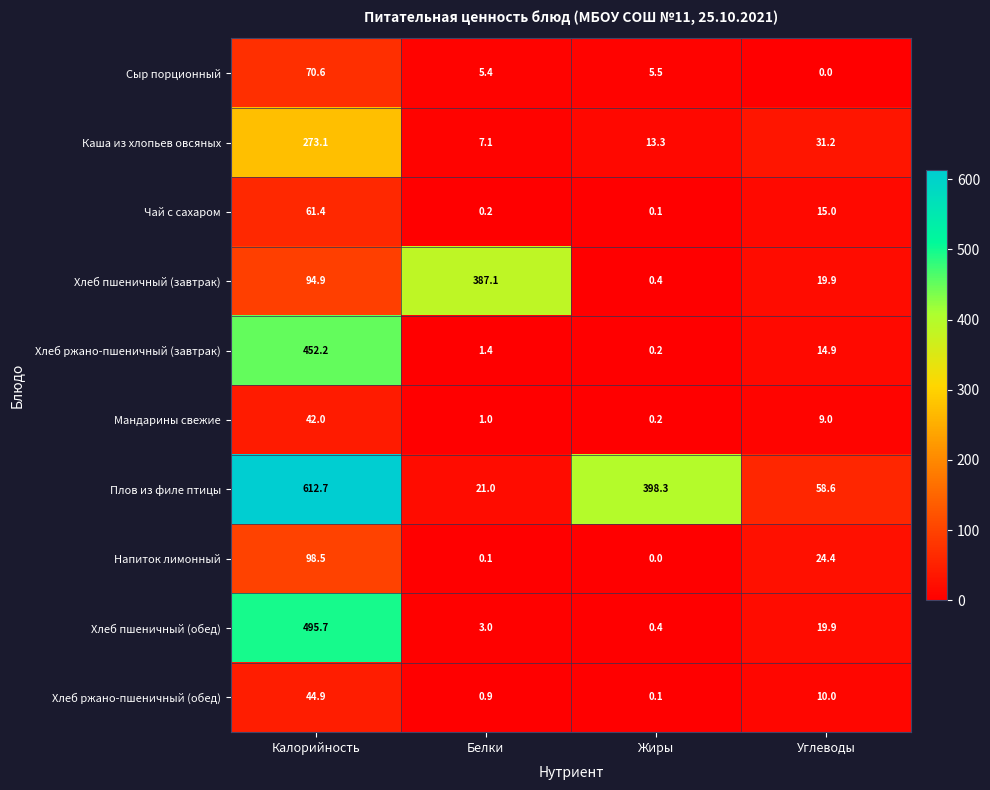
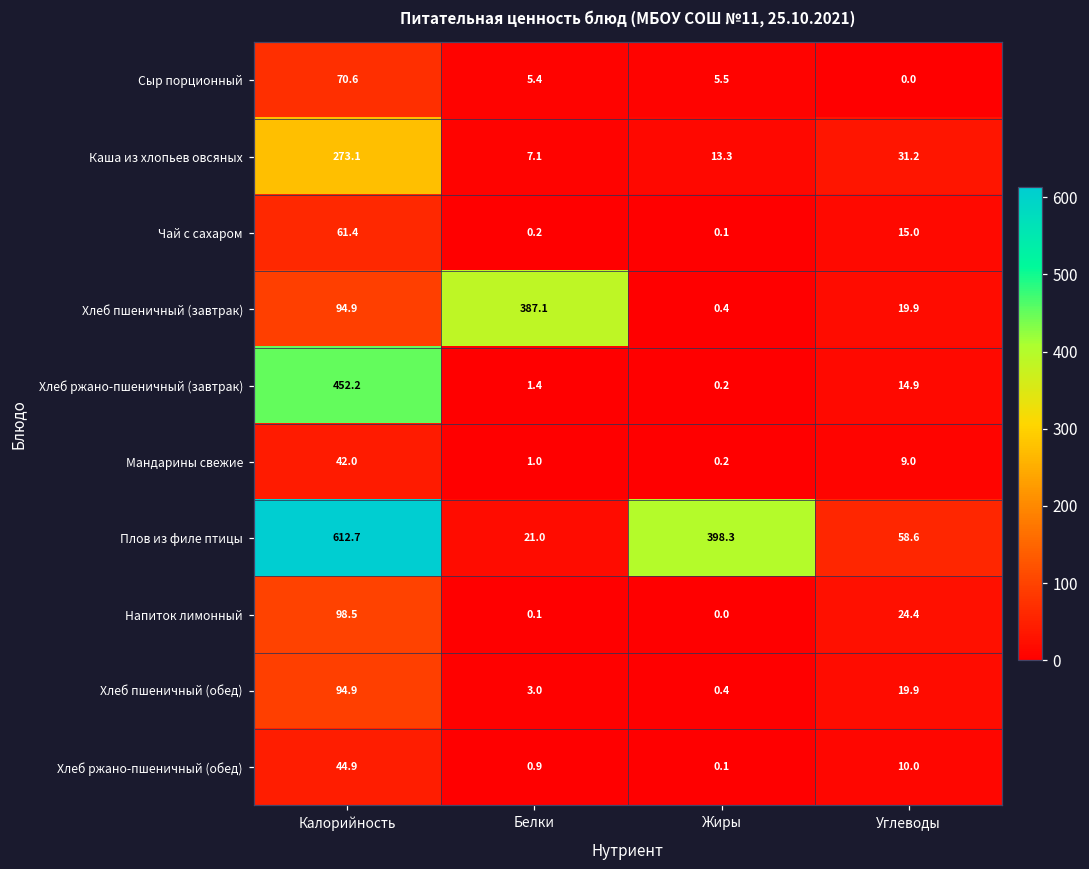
  {
    "Сыр порционный": {
      "Калорийность": 70.6,
      "Белки": 5.4,
      "Жиры": 5.5,
      "Углеводы": 0.0
    },
    "Каша из хлопьев овсяных": {
      "Калорийность": 273.1,
      "Белки": 7.1,
      "Жиры": 13.3,
      "Углеводы": 31.2
    },
    "Чай с сахаром": {
      "Калорийность": 61.4,
      "Белки": 0.2,
      "Жиры": 0.1,
      "Углеводы": 15.0
    },
    "Хлеб пшеничный (завтрак)": {
      "Калорийность": 94.9,
      "Белки": 387.1,
      "Жиры": 0.4,
      "Углеводы": 19.9
    },
    "Хлеб ржано-пшеничный (завтрак)": {
      "Калорийность": 452.2,
      "Белки": 1.4,
      "Жиры": 0.2,
      "Углеводы": 14.9
    },
    "Мандарины свежие": {
      "Калорийность": 42.0,
      "Белки": 1.0,
      "Жиры": 0.2,
      "Углеводы": 9.0
    },
    "Плов из филе птицы": {
      "Калорийность": 612.7,
      "Белки": 21.0,
      "Жиры": 398.3,
      "Углеводы": 58.6
    },
    "Напиток лимонный": {
      "Калорийность": 98.5,
      "Белки": 0.1,
      "Жиры": 0.0,
      "Углеводы": 24.4
    },
    "Хлеб пшеничный (обед)": {
-     "Калорийность": 495.7,
+     "Калорийность": 94.9,
      "Белки": 3.0,
      "Жиры": 0.4,
      "Углеводы": 19.9
    },
    "Хлеб ржано-пшеничный (обед)": {
      "Калорийность": 44.9,
      "Белки": 0.9,
      "Жиры": 0.1,
      "Углеводы": 10.0
    }
  }
